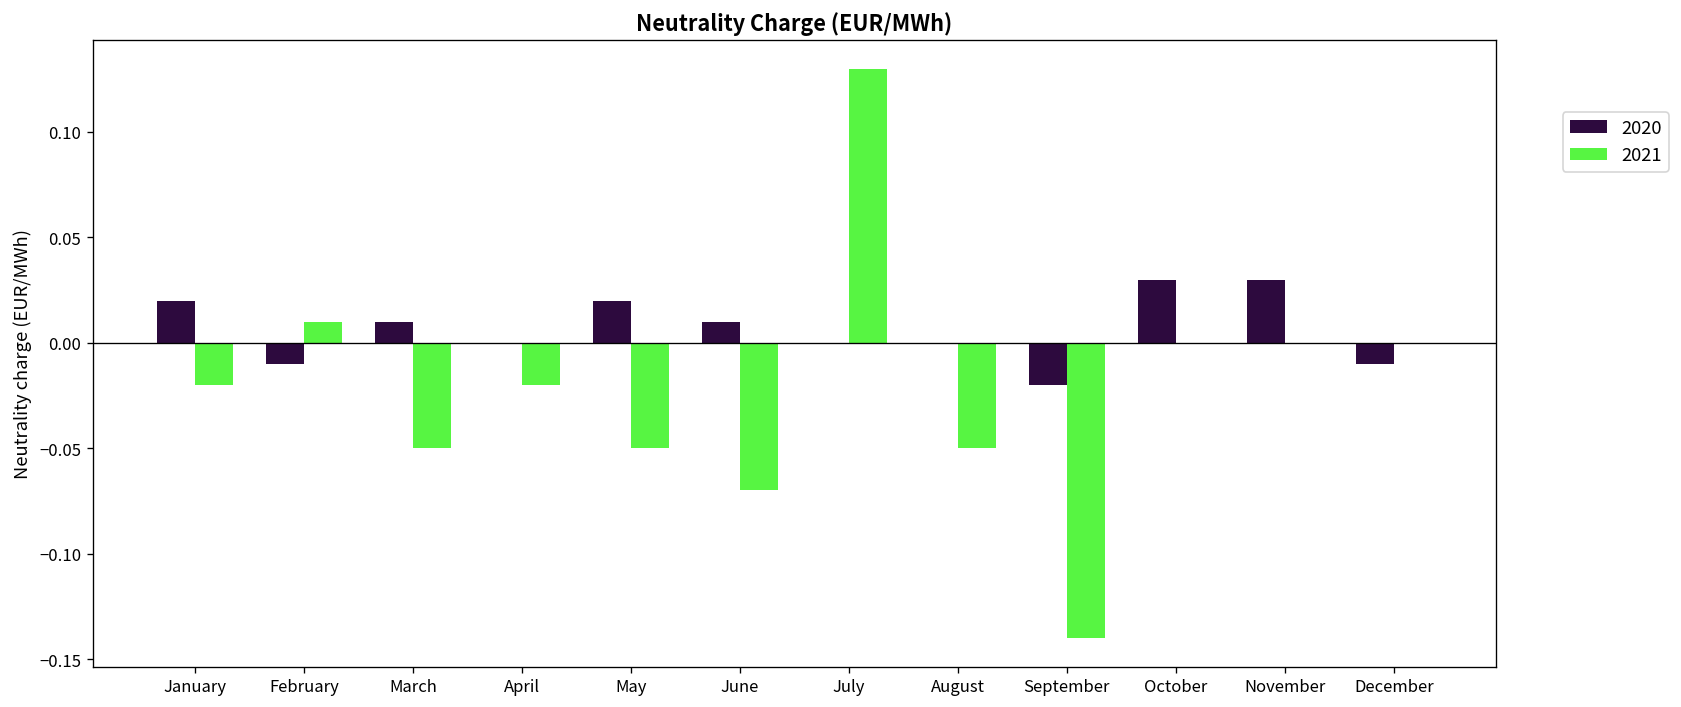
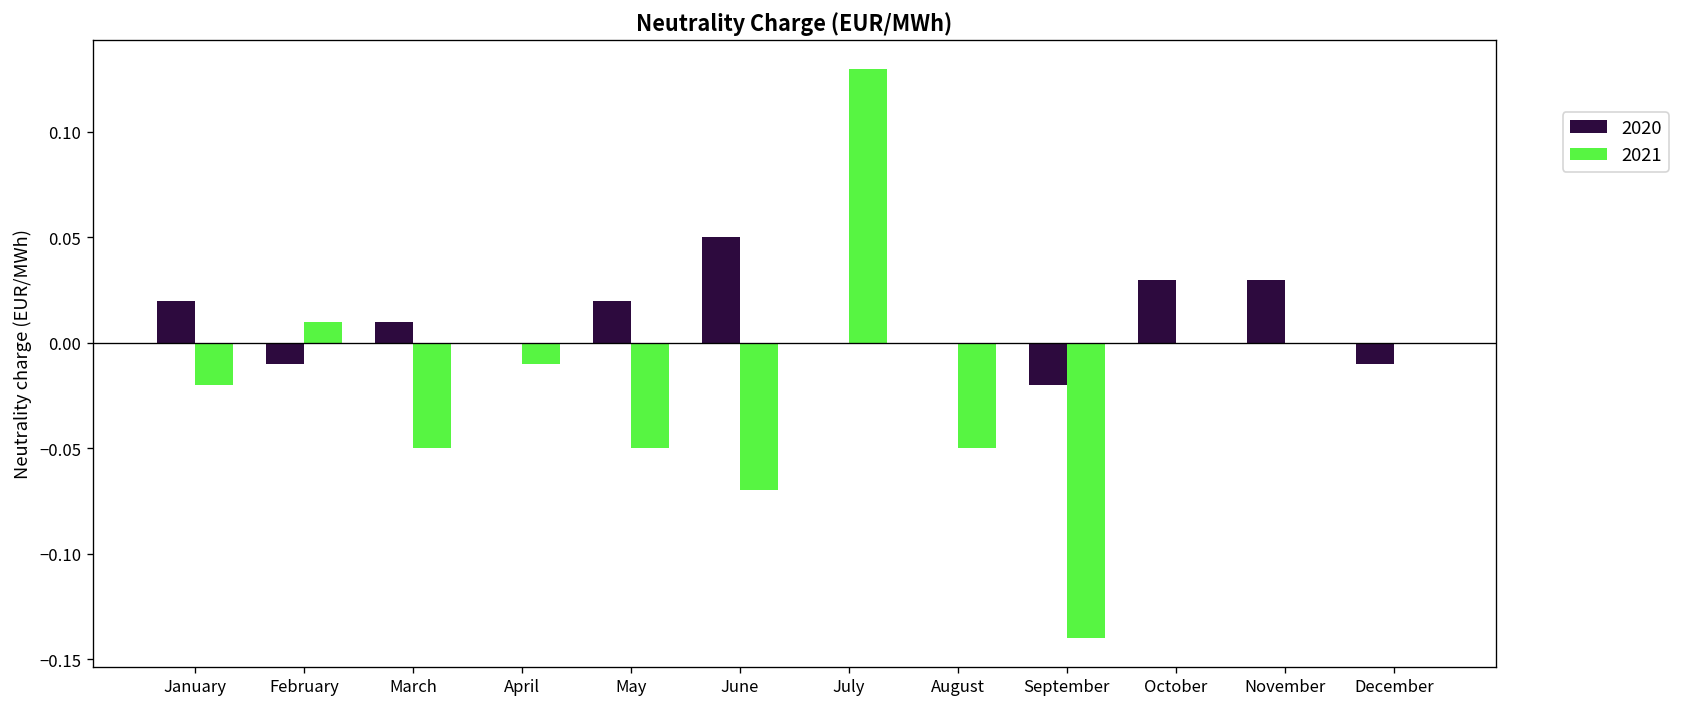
  {
    "2020": {
      "January": 0.02,
      "February": -0.01,
      "March": 0.01,
      "April": 0.00,
      "May": 0.02,
-     "June": 0.01,
+     "June": 0.05,
      "July": 0.00,
      "August": 0.00,
      "September": -0.02,
      "October": 0.03,
      "November": 0.03,
      "December": -0.01
    },
    "2021": {
      "January": -0.02,
      "February": 0.01,
      "March": -0.05,
-     "April": -0.02,
+     "April": -0.01,
      "May": -0.05,
      "June": -0.07,
      "July": 0.13,
      "August": -0.05,
      "September": -0.14,
      "October": 0.00,
      "November": 0.00,
      "December": 0.00
    }
  }
